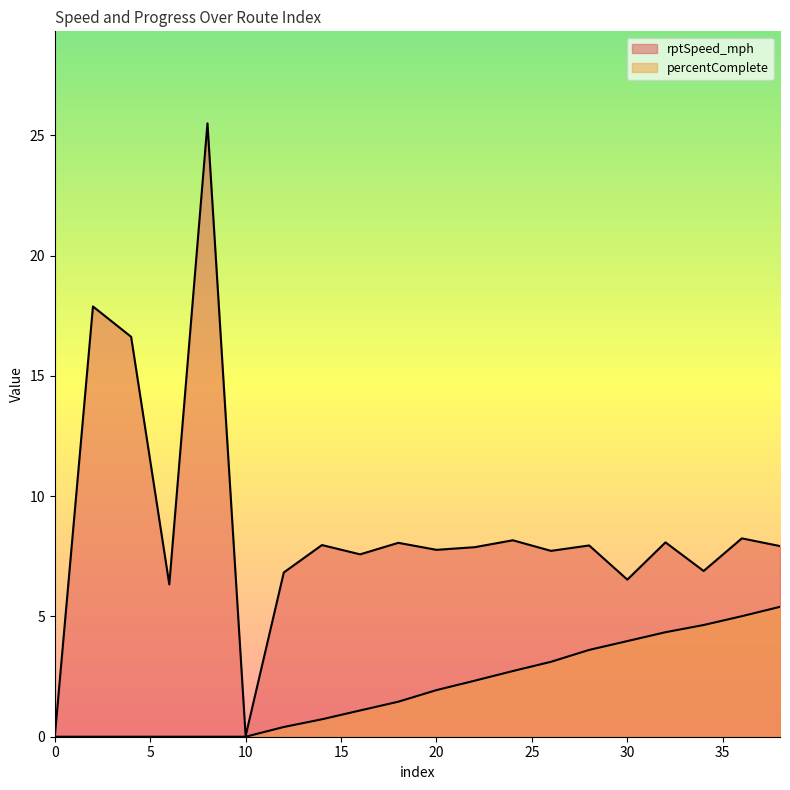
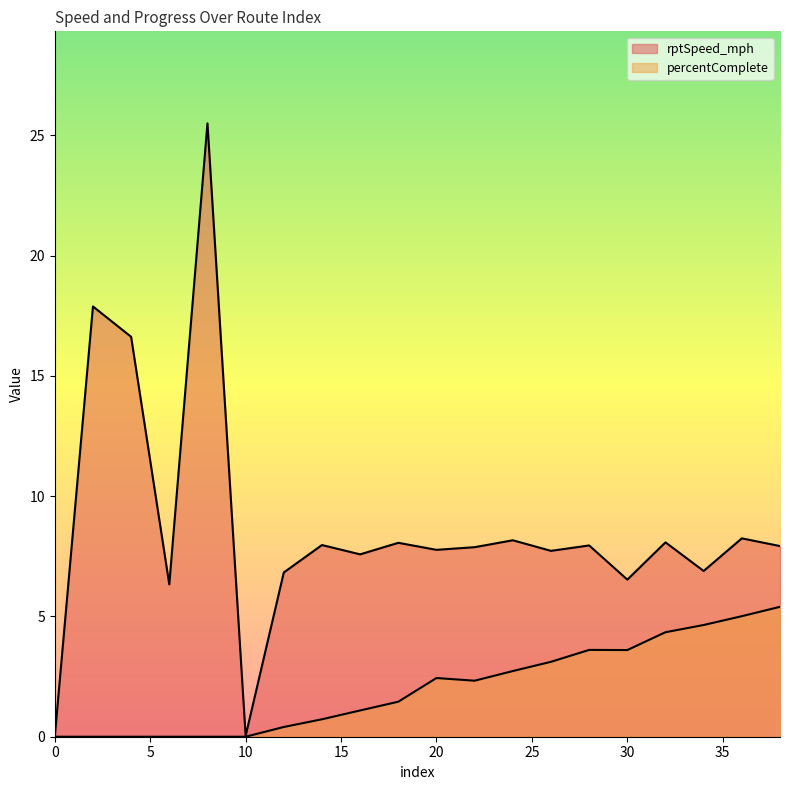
  {
    "rptSpeed_mph": {
      "20": 7.8,
      "30": 6.5
    },
    "percentComplete": {
-     "20": 1.9,
-     "30": 4.0
+     "20": 2.4,
+     "30": 3.6
    }
  }
